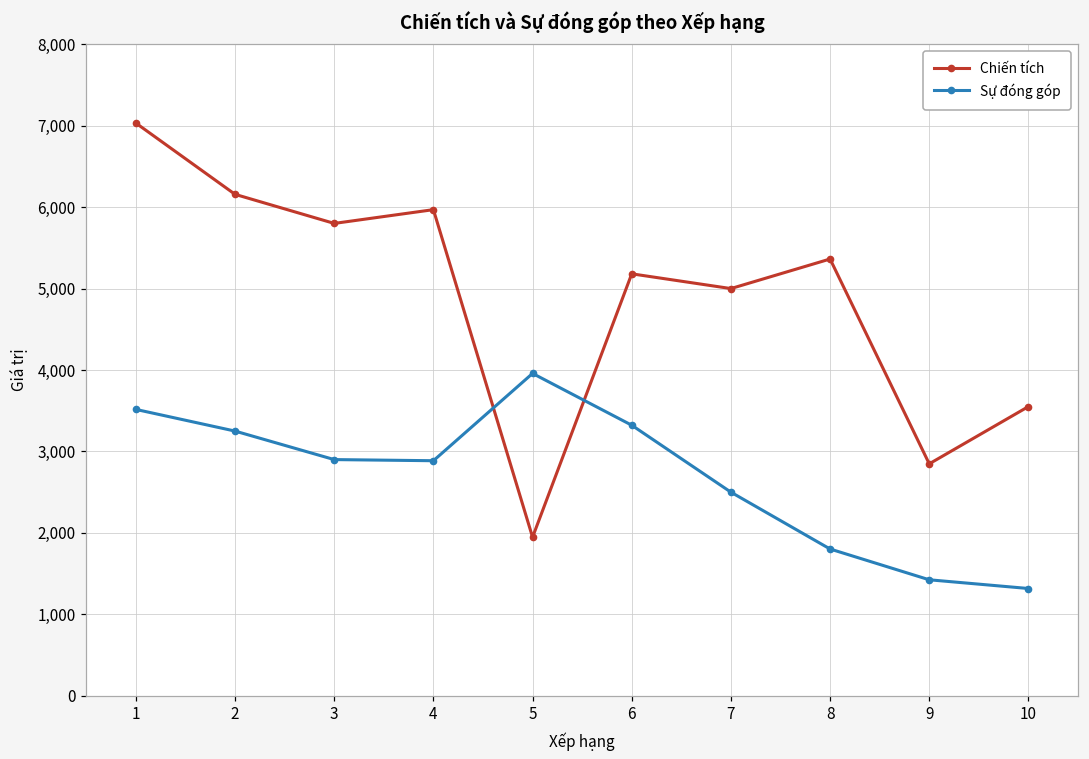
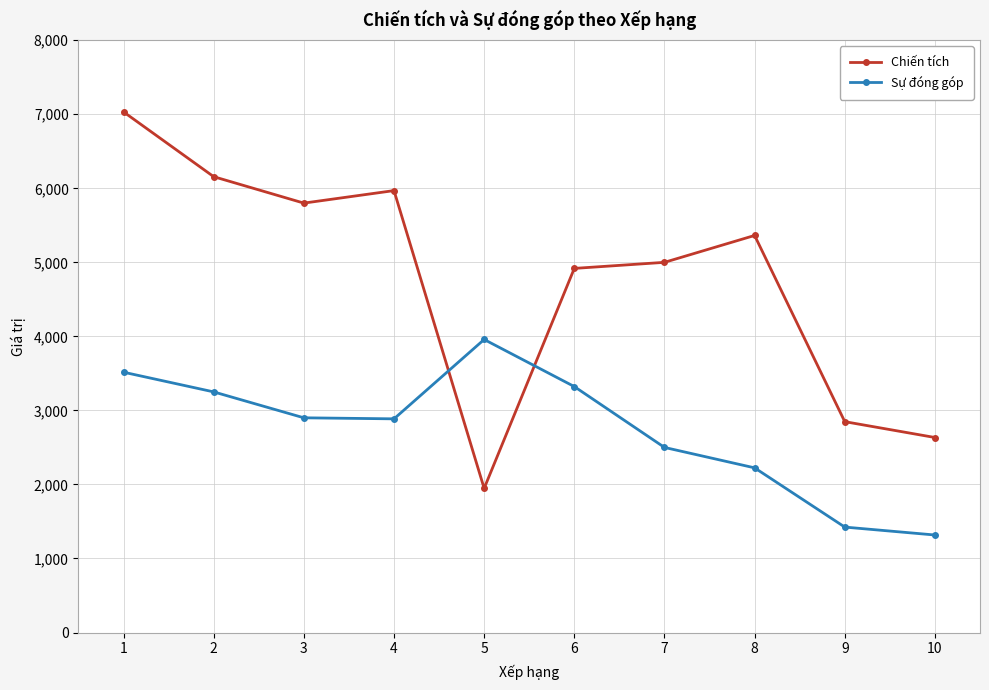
  {
    "Chiến tích": {
      "1": "7,000",
      "2": "6,200",
      "3": "5,800",
      "4": "6,000",
      "5": "1,900",
-     "6": "5,200",
+     "6": "4,900",
      "7": "5,000",
      "8": "5,400",
      "9": "2,800",
-     "10": "3,600"
+     "10": "2,600"
    },
    "Sự đóng góp": {
      "1": "3,500",
      "2": "3,300",
      "3": "2,900",
      "4": "2,900",
      "5": "4,000",
      "6": "3,300",
      "7": "2,500",
-     "8": "1,800",
+     "8": "2,200",
      "9": "1,400",
      "10": "1,300"
    }
  }
